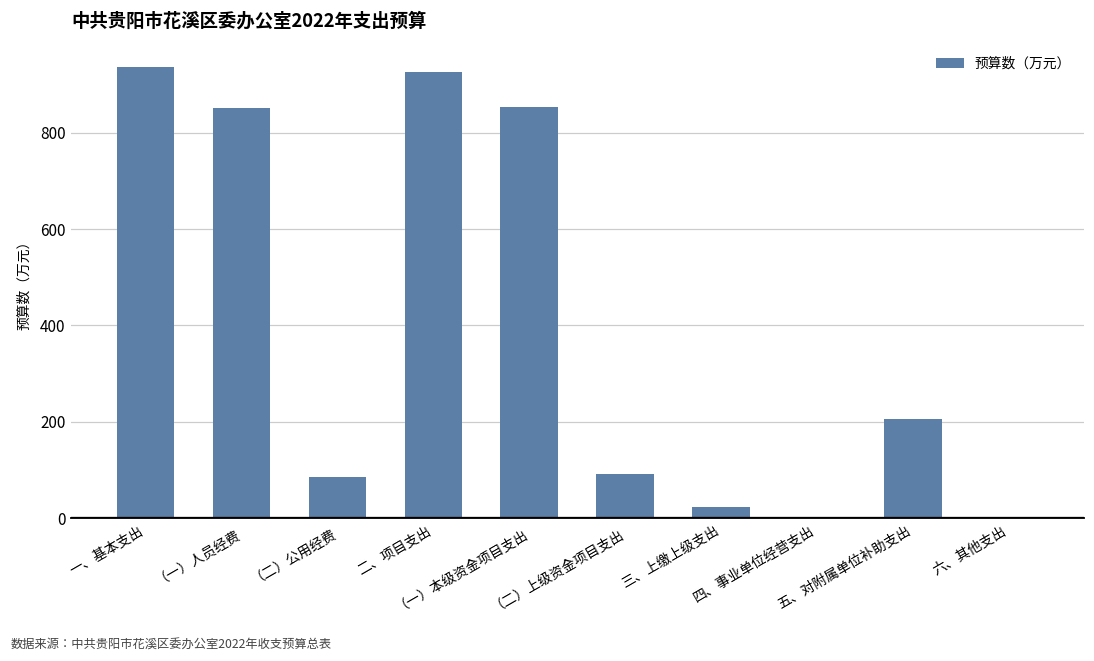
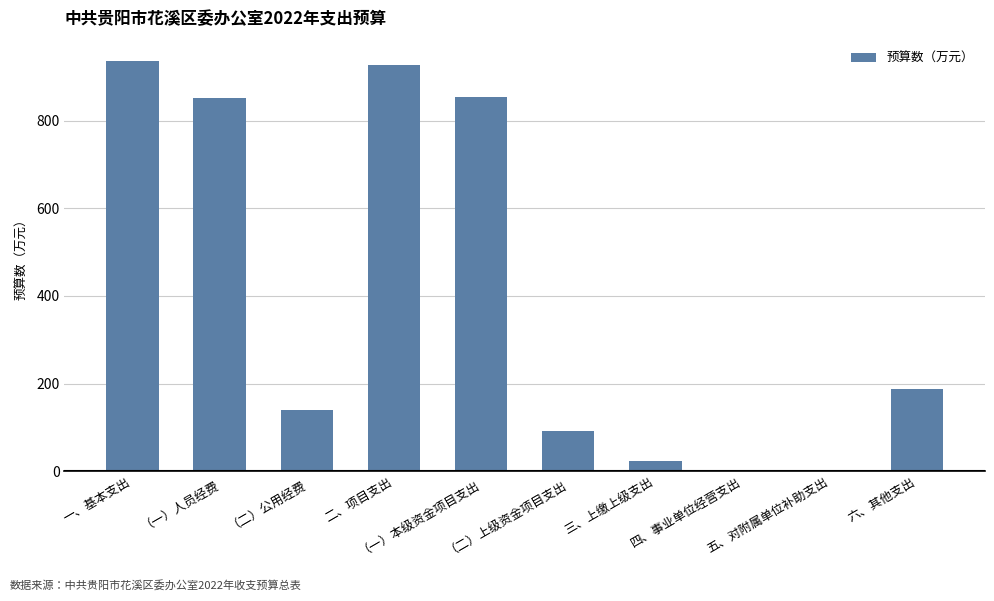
  {
    "一、基本支出": 940,
    "（一）人员经费": 850,
-   "（二）公用经费": 80,
+   "（二）公用经费": 140,
    "二、项目支出": 930,
    "（一）本级资金项目支出": 850,
    "（二）上级资金项目支出": 90,
    "三、上缴上级支出": 20,
    "四、事业单位经营支出": 0,
-   "五、对附属单位补助支出": 210,
-   "六、其他支出": 0
+   "五、对附属单位补助支出": 0,
+   "六、其他支出": 190
  }
